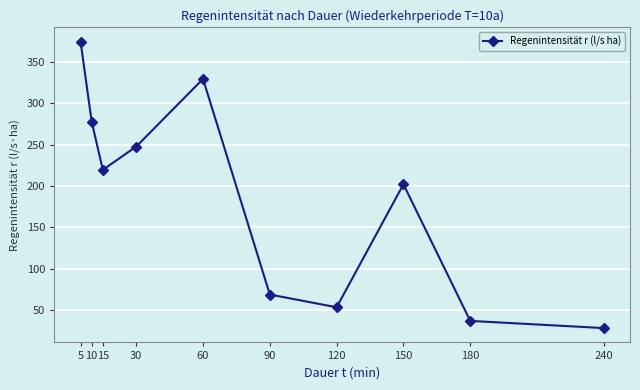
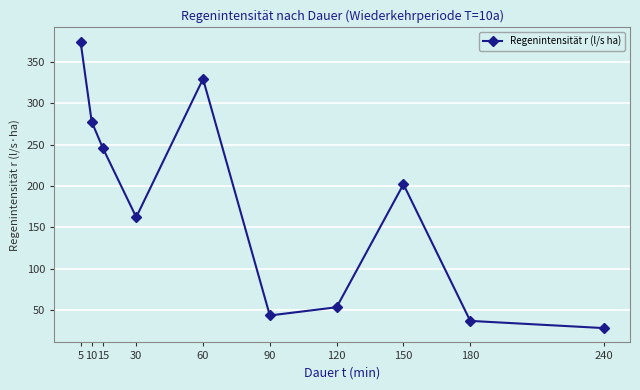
  {
    "5": 370,
    "10": 280,
-   "15": 220,
-   "30": 250,
+   "15": 250,
+   "30": 160,
    "60": 330,
-   "90": 70,
+   "90": 40,
    "120": 50,
    "150": 200,
    "180": 40,
    "240": 30
  }
